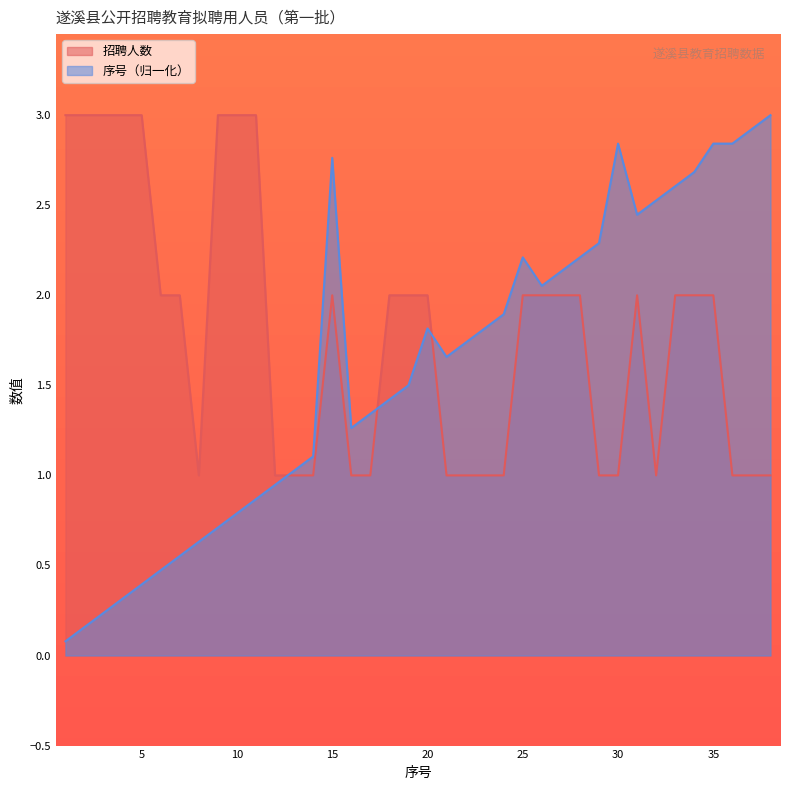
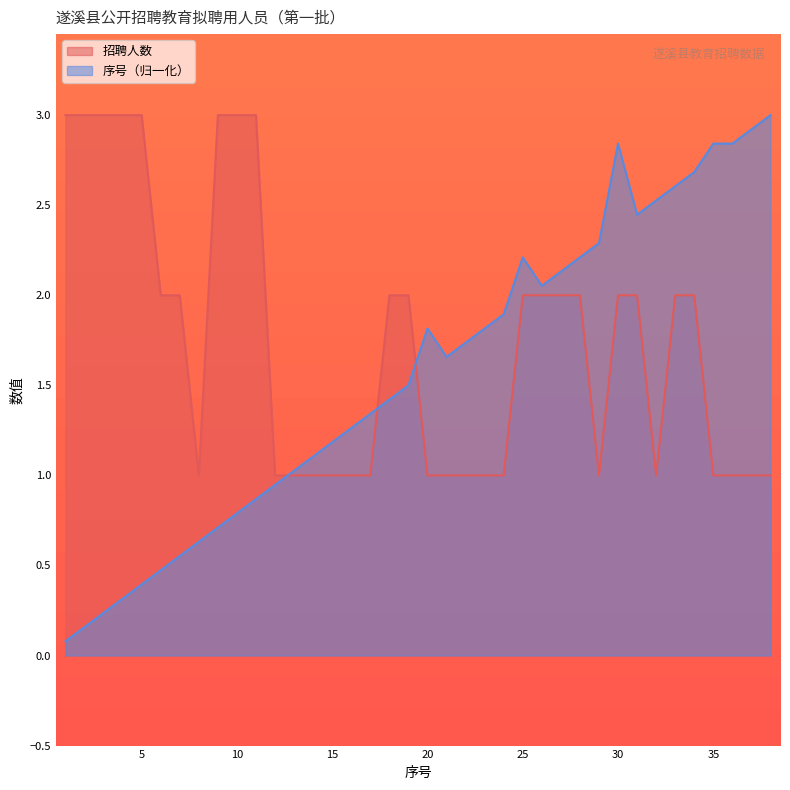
  {
    "招聘人数": {
      "5": 3,
      "10": 3,
-     "15": 2,
-     "20": 2,
+     "15": 1,
+     "20": 1,
      "25": 2,
-     "30": 1,
-     "35": 2
+     "30": 2,
+     "35": 1
    },
    "序号（归一化）": {
      "5": 0.39,
      "10": 0.79,
-     "15": 2.76,
+     "15": 1.18,
      "20": 1.82,
      "25": 2.21,
      "30": 2.84,
      "35": 2.84
    }
  }
